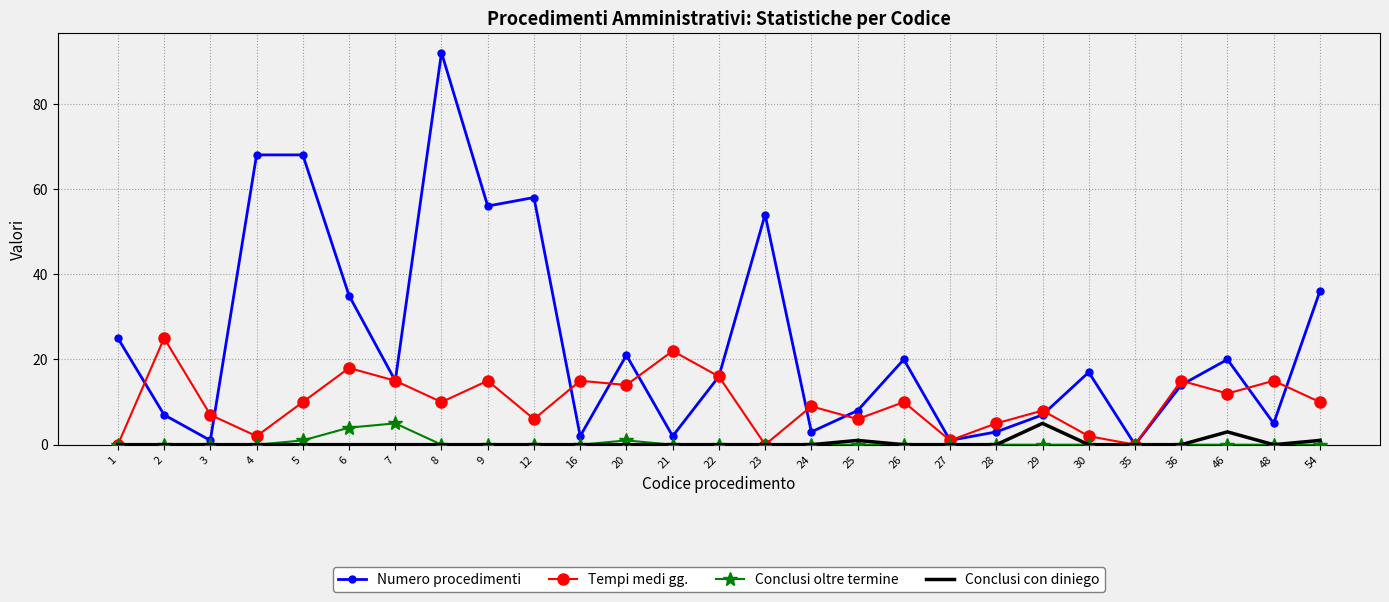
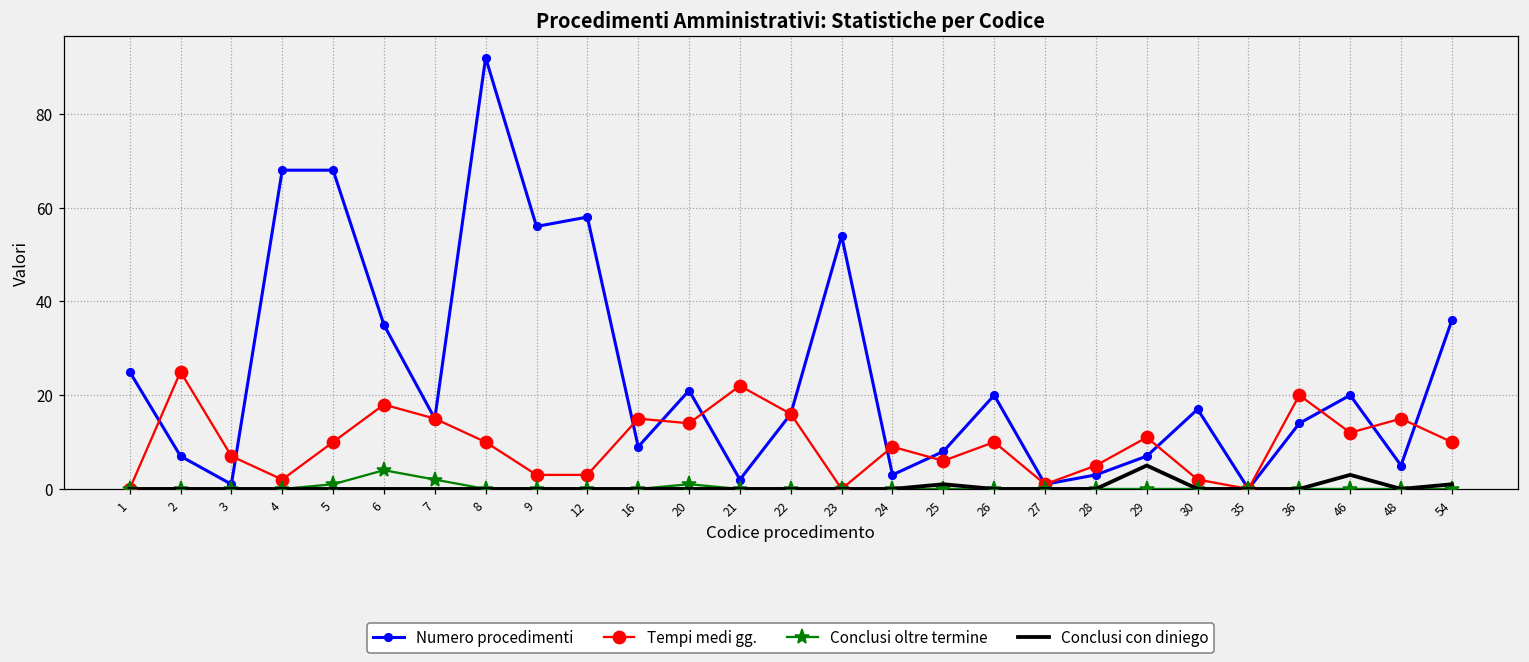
  {
    "Numero procedimenti": {
      "1": 25,
      "2": 7,
      "3": 1,
      "4": 68,
      "5": 68,
      "6": 35,
      "8": 92,
      "9": 56,
      "12": 58,
-     "16": 2,
+     "16": 9,
      "20": 21,
      "21": 2,
      "23": 54,
      "24": 3,
      "25": 8,
      "26": 20,
      "28": 3,
      "29": 7,
      "30": 17,
      "36": 14,
      "46": 20,
      "48": 5,
      "54": 36
    },
    "Tempi medi gg.": {
      "2": 25,
      "3": 7,
      "4": 2,
      "5": 10,
      "6": 18,
      "8": 10,
-     "9": 15,
-     "12": 6,
+     "9": 3,
+     "12": 3,
      "16": 15,
      "20": 14,
      "21": 22,
      "24": 9,
      "25": 6,
      "26": 10,
      "28": 5,
-     "29": 8,
+     "29": 11,
      "30": 2,
-     "36": 15,
+     "36": 20,
      "46": 12,
      "48": 15,
      "54": 10
    },
    "Conclusi oltre termine": {
      "5": 1,
      "6": 4,
-     "7": 5,
+     "7": 2,
      "20": 1,
      "25": 0,
      "29": 0,
      "46": 0,
      "54": 0
    },
    "Conclusi con diniego": {
      "5": 0,
      "6": 0,
      "7": 0,
      "20": 0,
      "25": 1,
      "29": 5,
      "46": 3,
      "54": 1
    }
  }
